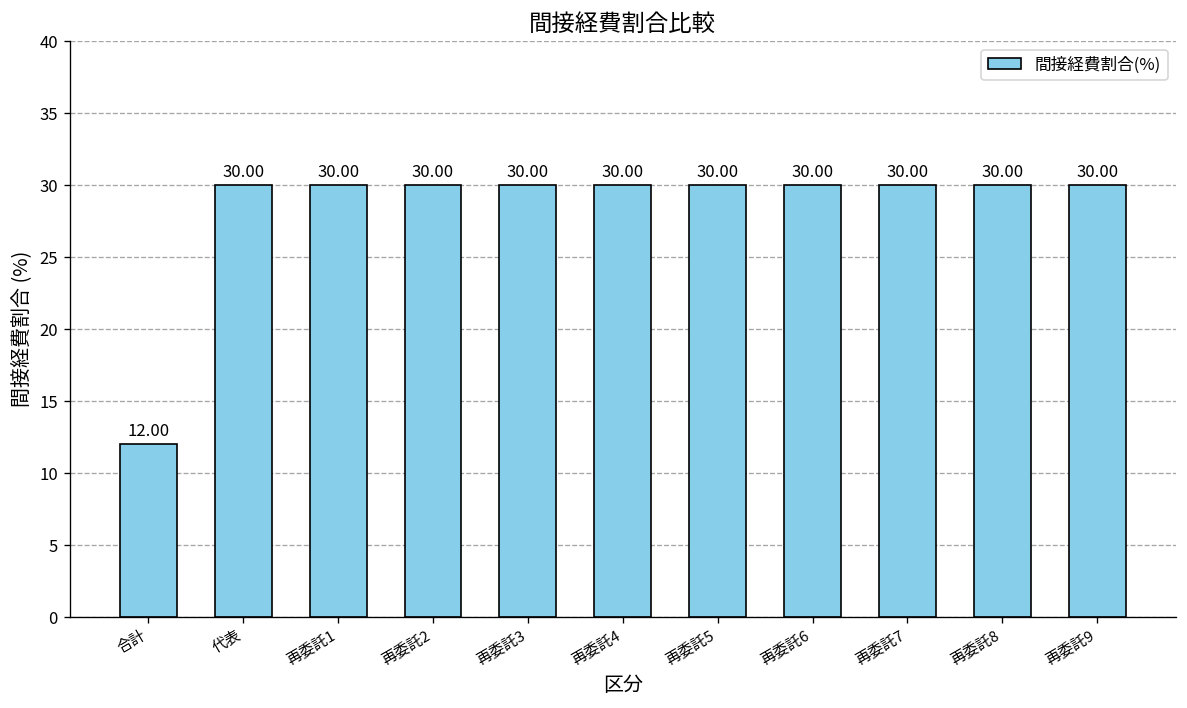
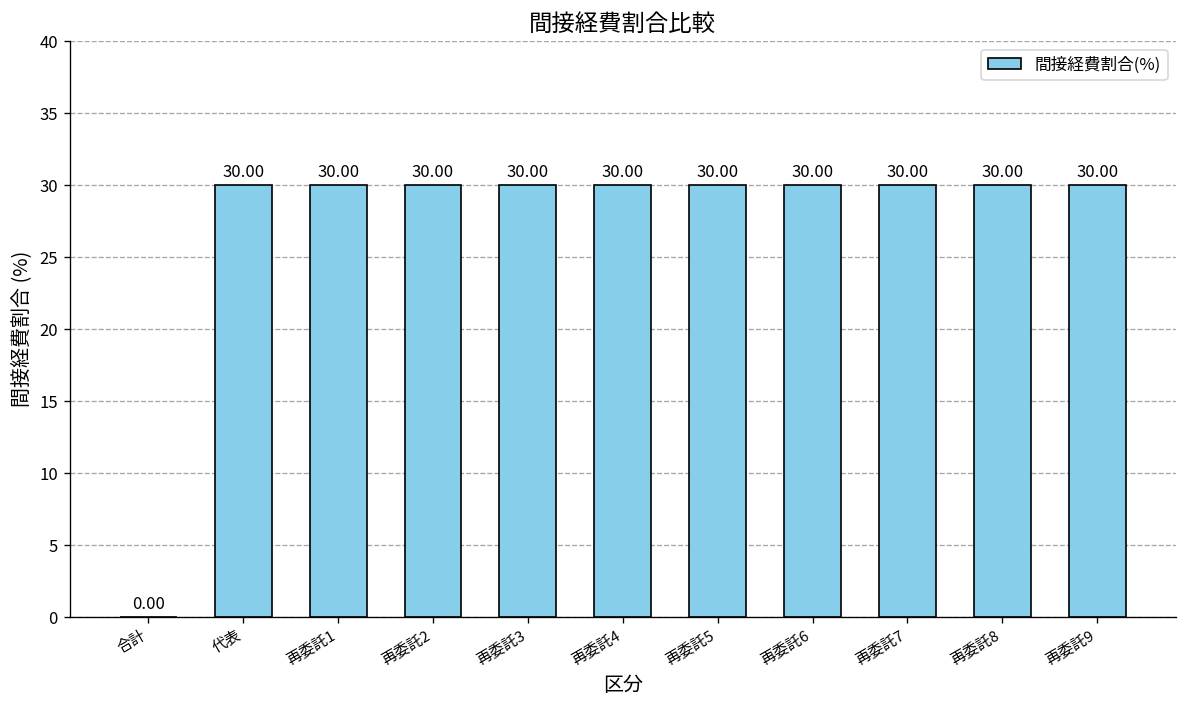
  {
-   "合計": 12.00,
+   "合計": 0.00,
    "代表": 30.00,
    "再委託1": 30.00,
    "再委託2": 30.00,
    "再委託3": 30.00,
    "再委託4": 30.00,
    "再委託5": 30.00,
    "再委託6": 30.00,
    "再委託7": 30.00,
    "再委託8": 30.00,
    "再委託9": 30.00
  }
